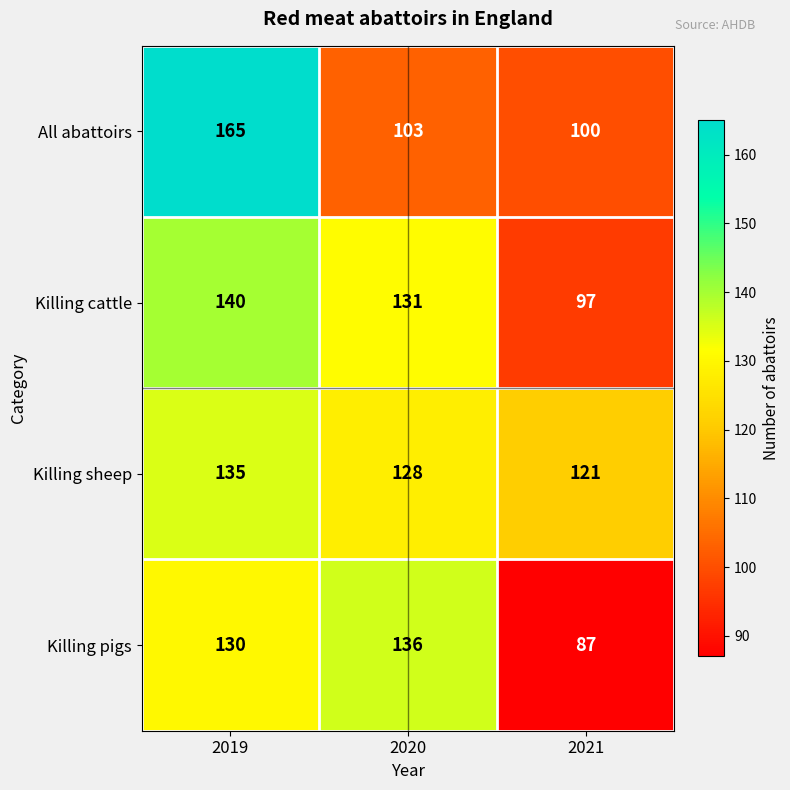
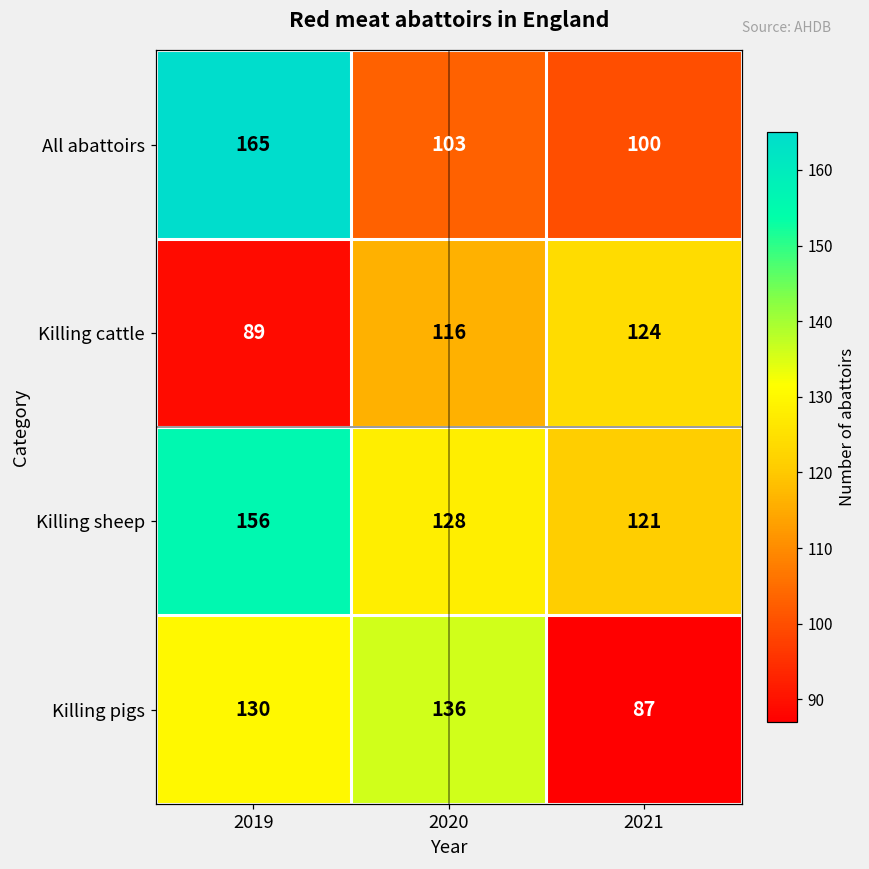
  {
    "All abattoirs": {
      "2019": 165,
      "2020": 103,
      "2021": 100
    },
    "Killing cattle": {
-     "2019": 140,
-     "2020": 131,
-     "2021": 97
+     "2019": 89,
+     "2020": 116,
+     "2021": 124
    },
    "Killing sheep": {
-     "2019": 135,
+     "2019": 156,
      "2020": 128,
      "2021": 121
    },
    "Killing pigs": {
      "2019": 130,
      "2020": 136,
      "2021": 87
    }
  }
